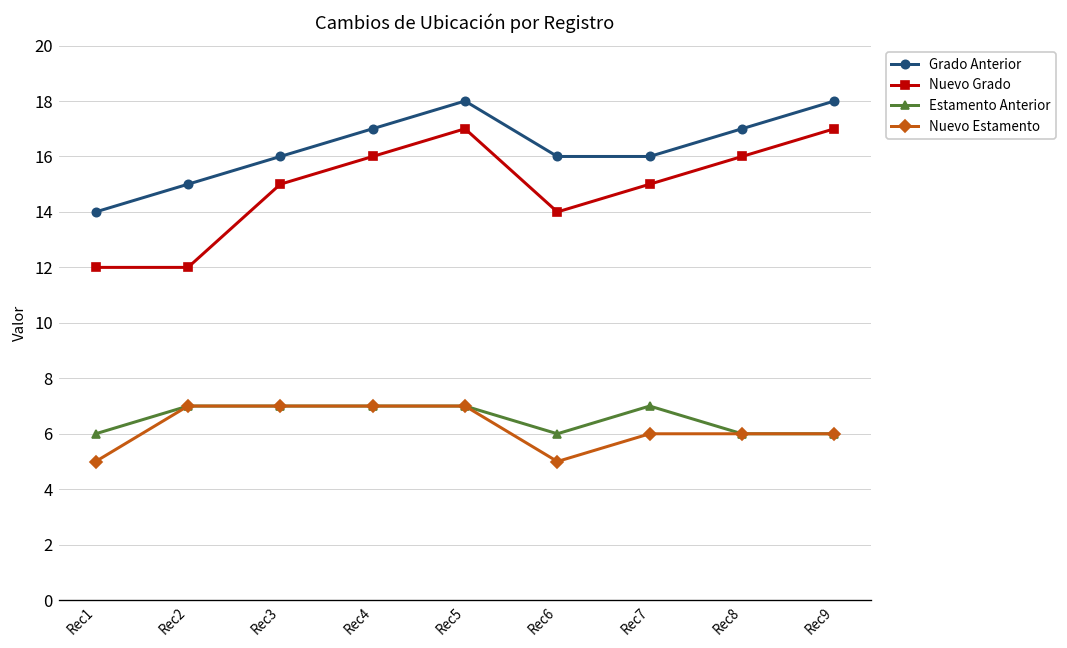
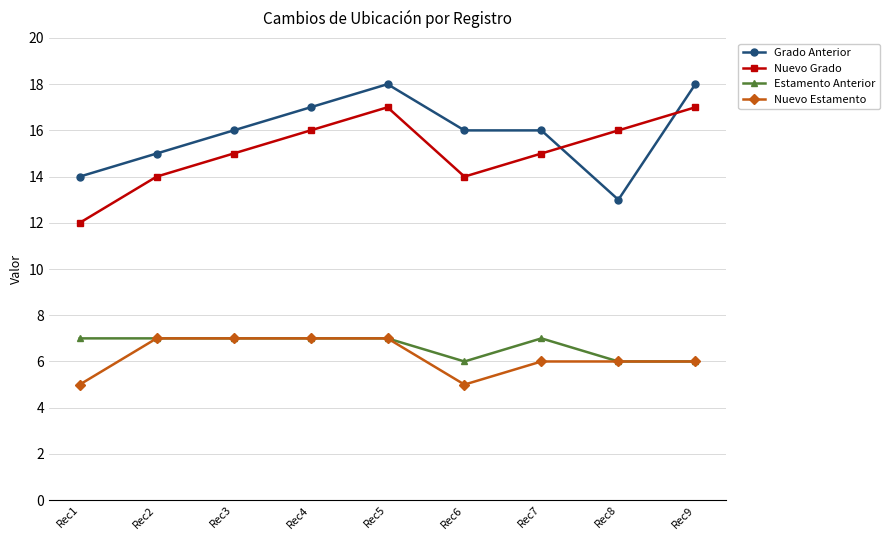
  {
    "Grado Anterior": {
      "Rec1": 14,
      "Rec2": 15,
      "Rec3": 16,
      "Rec4": 17,
      "Rec5": 18,
      "Rec6": 16,
      "Rec7": 16,
-     "Rec8": 17,
+     "Rec8": 13,
      "Rec9": 18
    },
    "Nuevo Grado": {
      "Rec1": 12,
-     "Rec2": 12,
+     "Rec2": 14,
      "Rec3": 15,
      "Rec4": 16,
      "Rec5": 17,
      "Rec6": 14,
      "Rec7": 15,
      "Rec8": 16,
      "Rec9": 17
    },
    "Estamento Anterior": {
-     "Rec1": 6,
+     "Rec1": 7,
      "Rec6": 6,
      "Rec7": 7
    },
    "Nuevo Estamento": {
      "Rec1": 5,
      "Rec6": 5,
      "Rec7": 6
    }
  }
